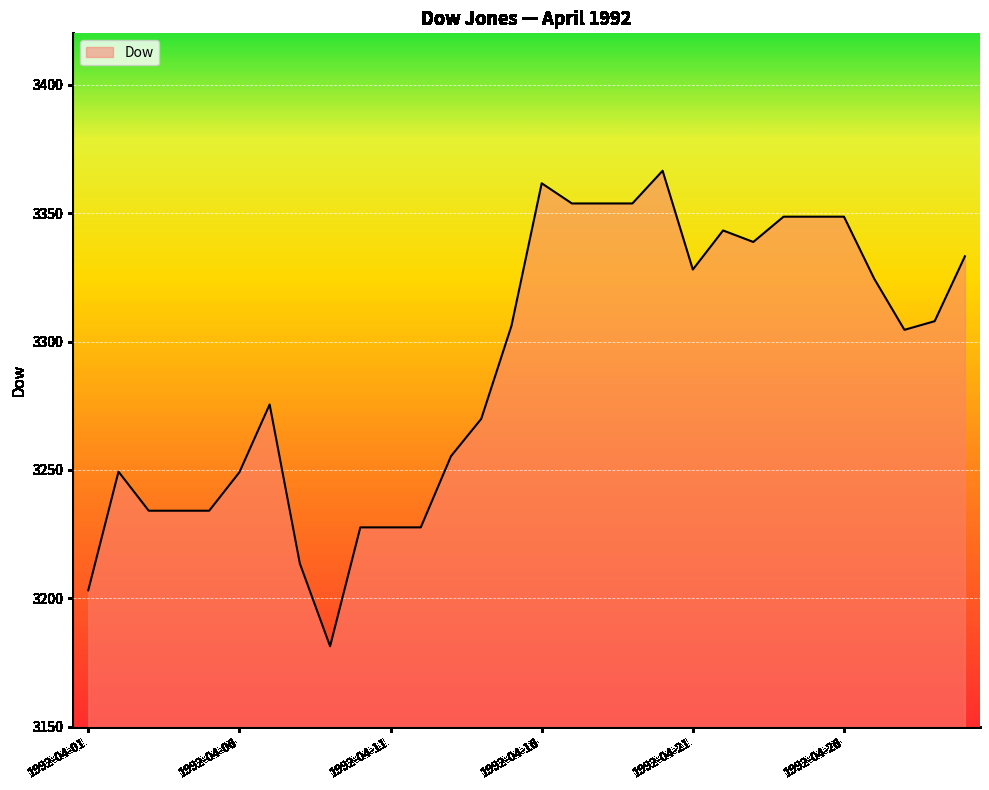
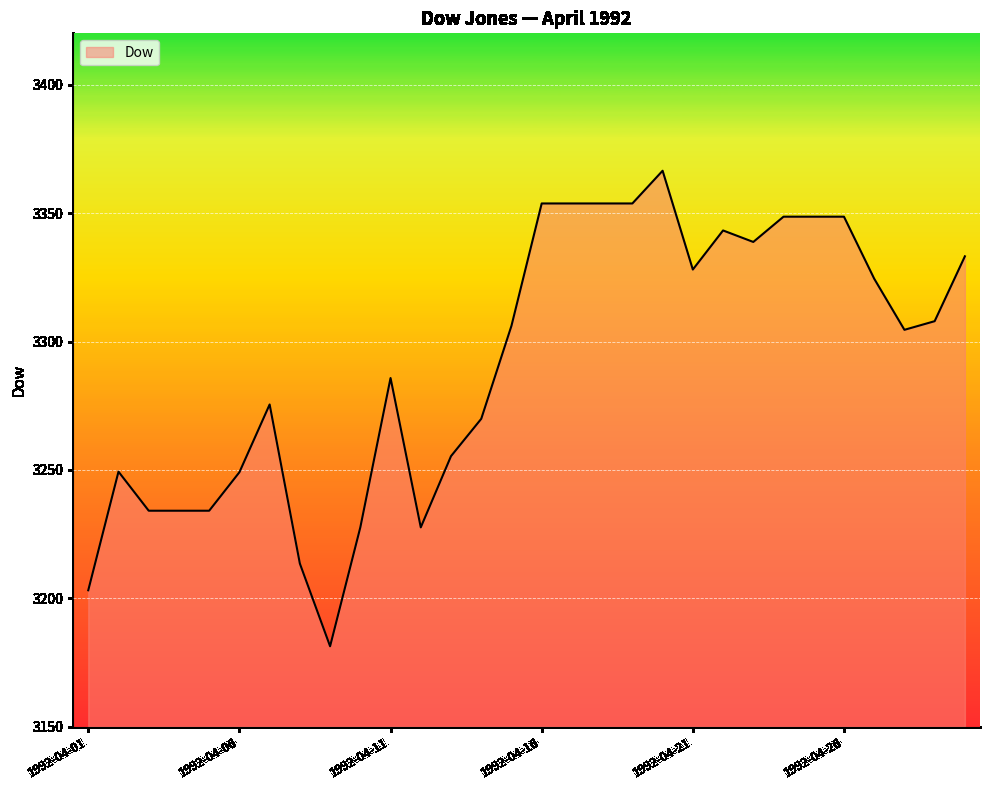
  {
    "1992-04-01": 3203,
    "1992-04-06": 3249,
-   "1992-04-11": 3228,
-   "1992-04-16": 3362,
+   "1992-04-11": 3286,
+   "1992-04-16": 3354,
    "1992-04-21": 3328,
    "1992-04-26": 3349
  }
